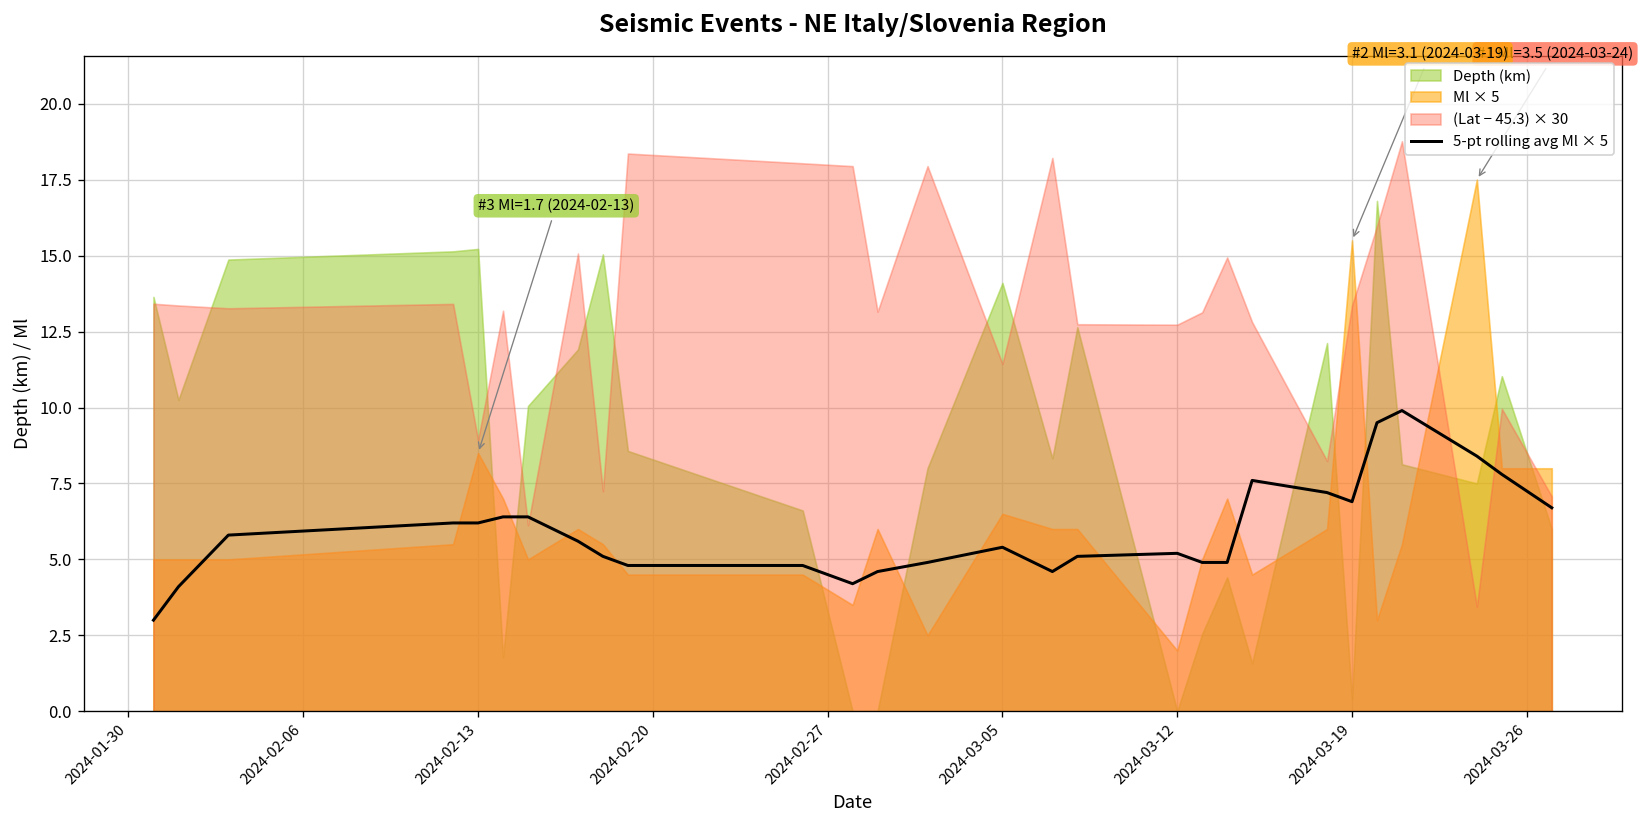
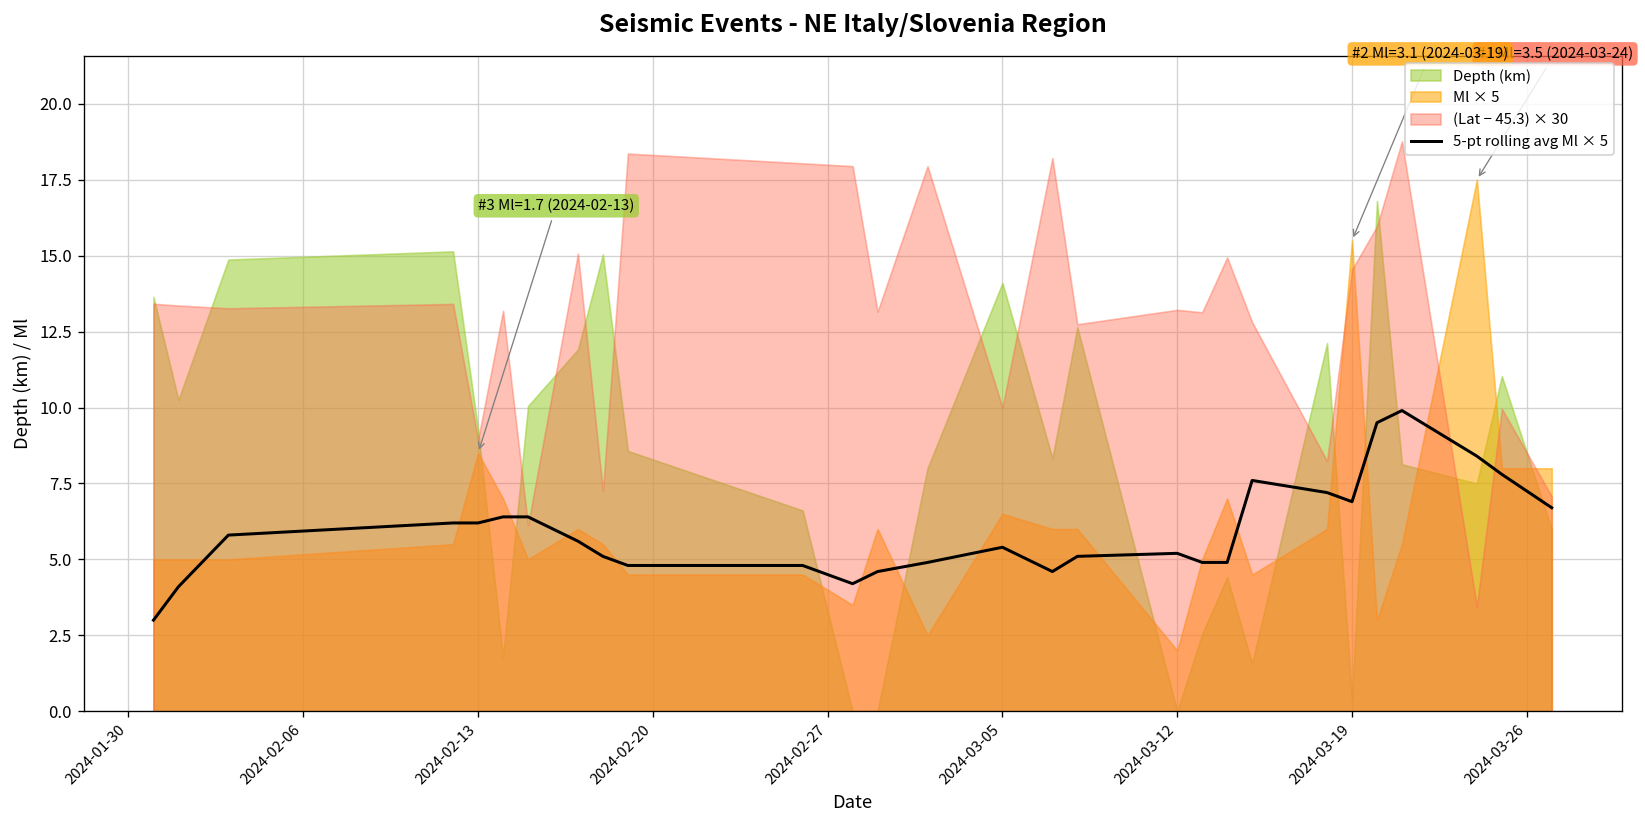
  {
    "Depth (km)": {
-     "2024-02-13": 15.2,
+     "2024-02-13": 9.3,
      "2024-03-05": 14.1,
      "2024-03-19": 0.4
    },
    "5-pt rolling avg Ml × 5": {
      "2024-02-13": 6.2,
      "2024-03-05": 5.4,
      "2024-03-12": 5.2,
      "2024-03-19": 6.9
    },
    "Ml × 5": {
      "2024-02-13": 8.5,
      "2024-03-05": 6.5,
      "2024-03-12": 2.0,
      "2024-03-19": 15.5
    },
    "(Lat − 45.3) × 30": {
-     "2024-03-05": 11.4,
-     "2024-03-12": 12.7,
-     "2024-03-19": 13.4
+     "2024-03-05": 10.0,
+     "2024-03-12": 13.2,
+     "2024-03-19": 14.5
    }
  }
